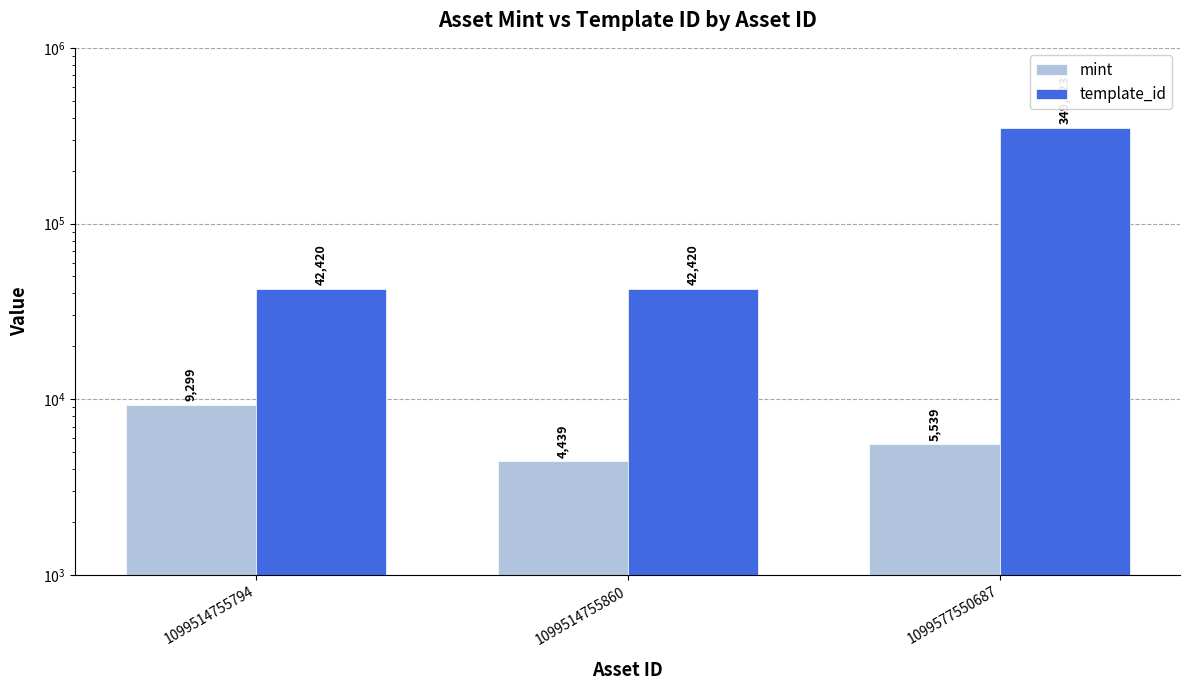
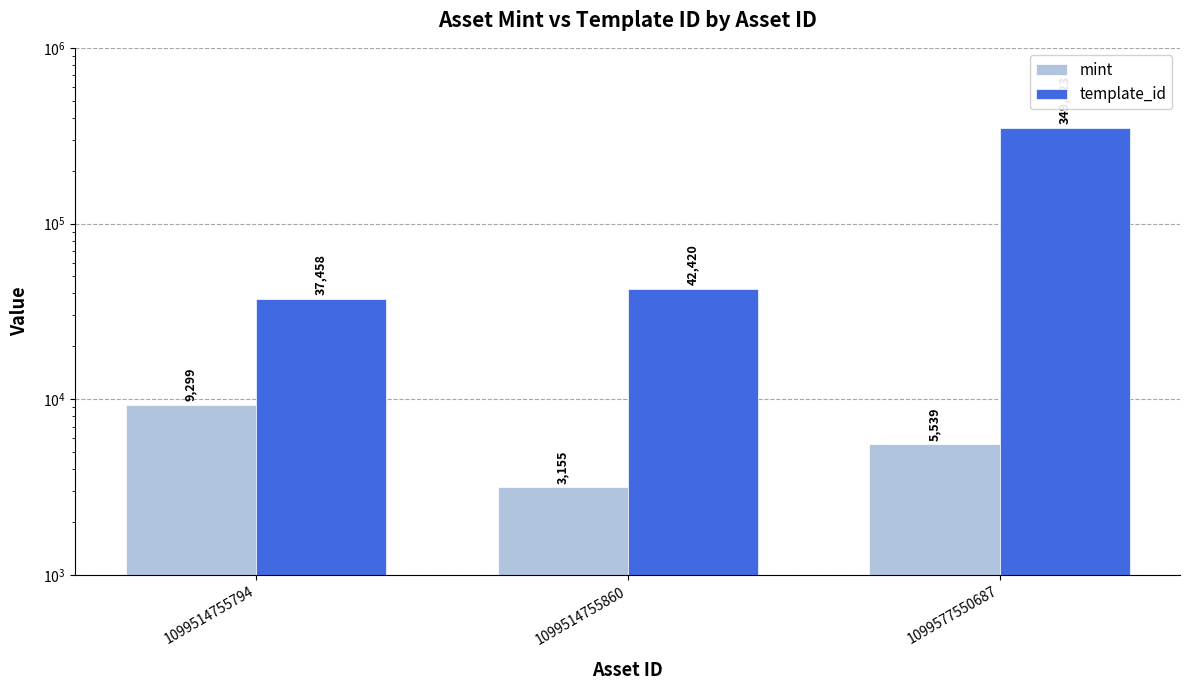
  {
    "mint": {
      "1099514755794": "9,299",
-     "1099514755860": "4,439",
+     "1099514755860": "3,155",
      "1099577550687": "5,539"
    },
    "template_id": {
-     "1099514755794": "42,420",
+     "1099514755794": "37,458",
      "1099514755860": "42,420"
    }
  }
